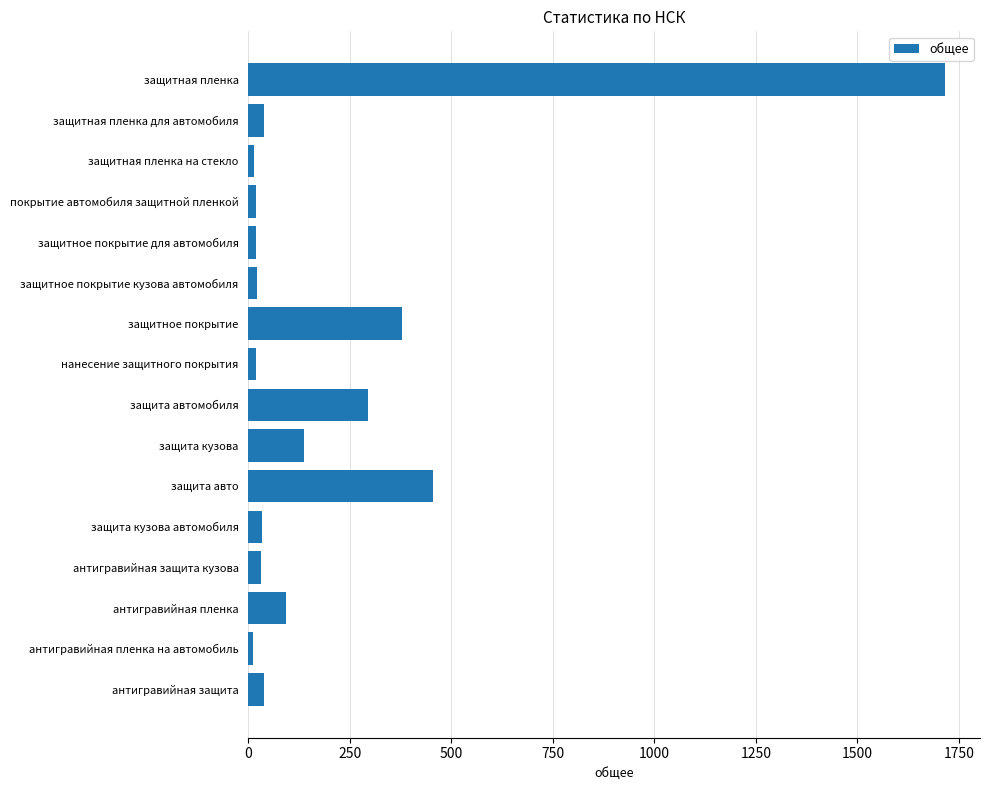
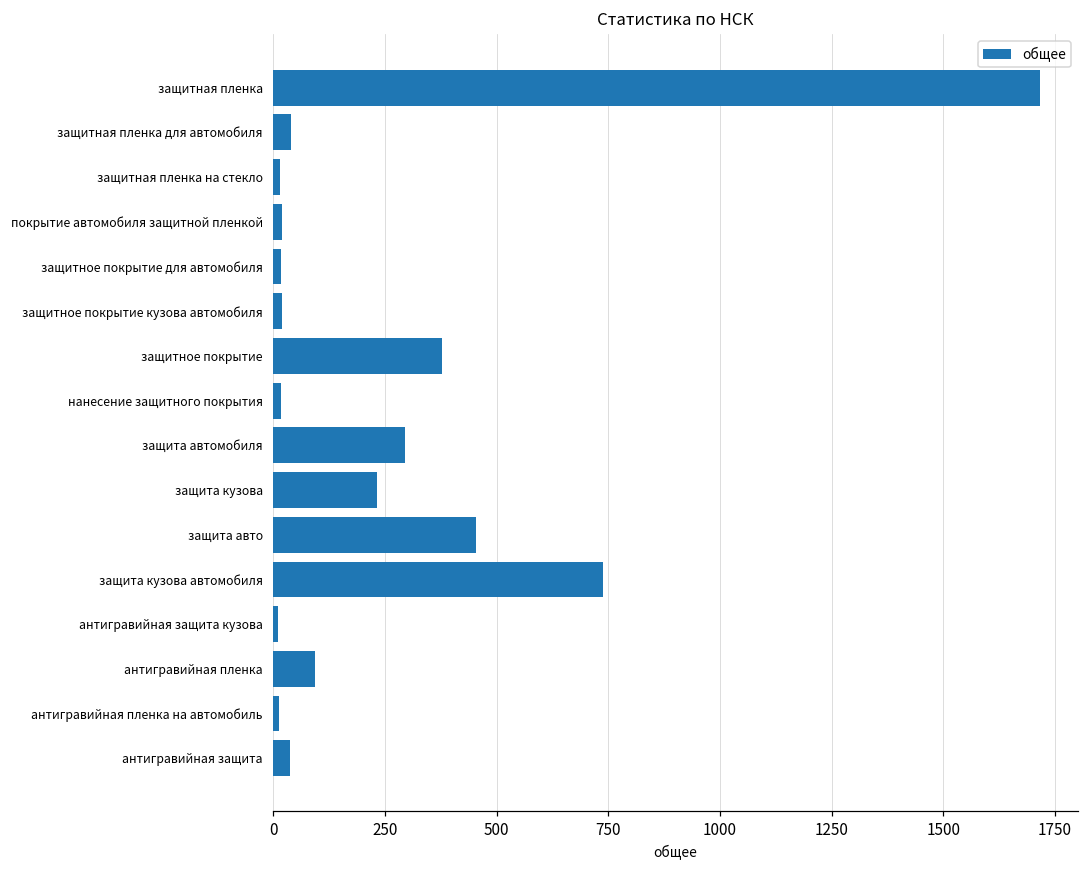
  {
    "защитная пленка": 1720,
    "защитная пленка для автомобиля": 40,
    "защитная пленка на стекло": 10,
    "покрытие автомобиля защитной пленкой": 20,
    "защитное покрытие для автомобиля": 20,
    "защитное покрытие кузова автомобиля": 20,
    "защитное покрытие": 380,
    "нанесение защитного покрытия": 20,
    "защита автомобиля": 300,
-   "защита кузова": 140,
+   "защита кузова": 230,
    "защита авто": 450,
-   "защита кузова автомобиля": 30,
-   "антигравийная защита кузова": 30,
+   "защита кузова автомобиля": 740,
+   "антигравийная защита кузова": 10,
    "антигравийная пленка": 90,
    "антигравийная пленка на автомобиль": 10,
    "антигравийная защита": 40
  }
